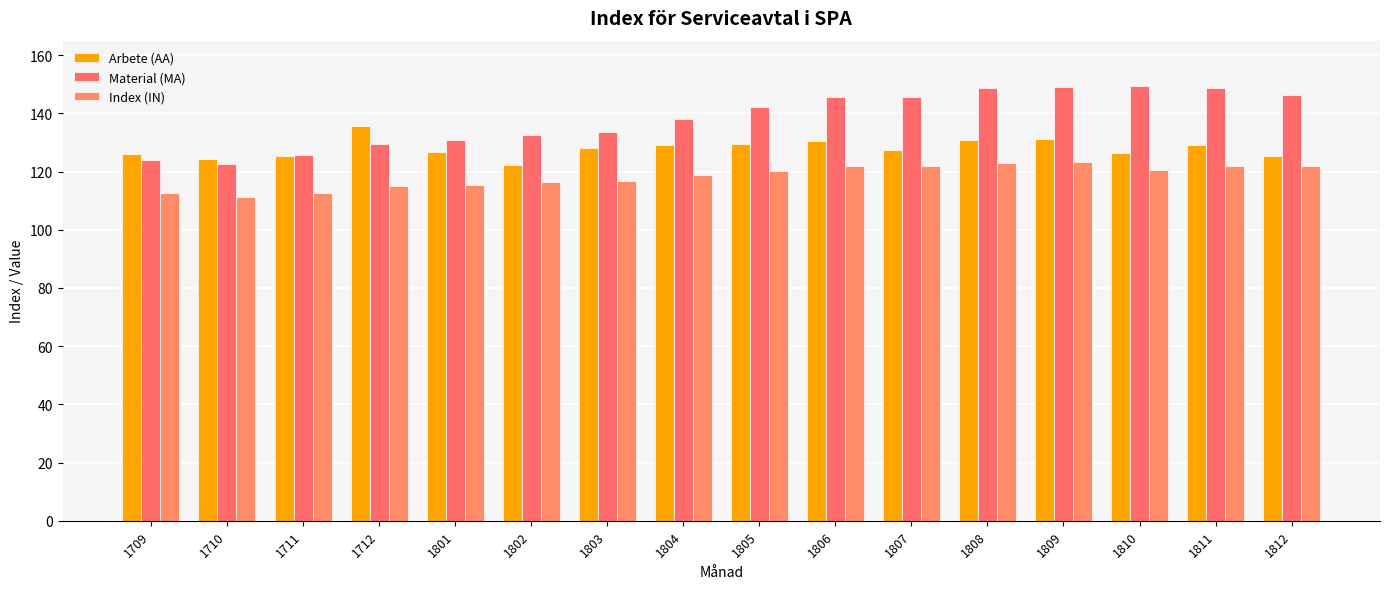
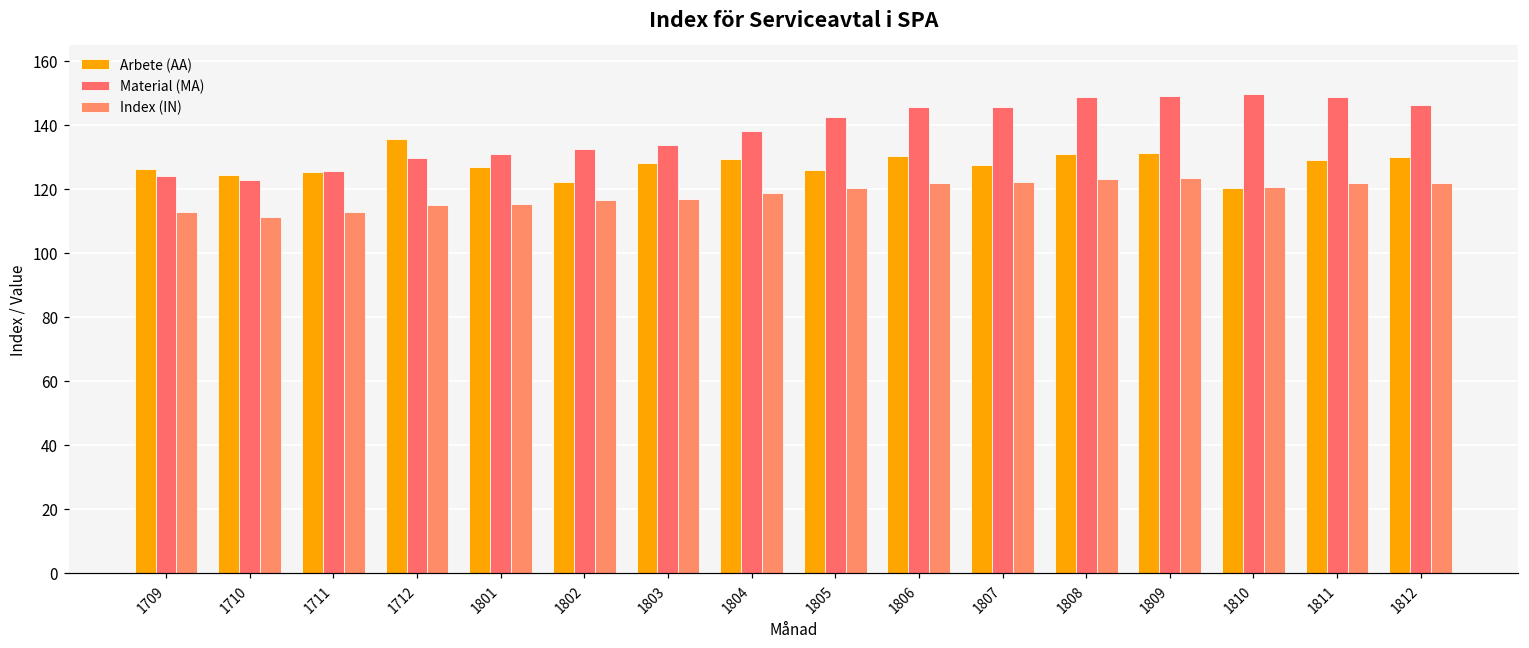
  {
    "Arbete (AA)": {
      "1709": 126,
      "1710": 124,
      "1711": 125,
      "1712": 136,
      "1801": 127,
      "1802": 122,
      "1803": 128,
      "1804": 129,
-     "1805": 129,
+     "1805": 126,
      "1806": 130,
      "1807": 127,
      "1808": 131,
      "1809": 131,
-     "1810": 127,
+     "1810": 120,
      "1811": 129,
-     "1812": 125
+     "1812": 130
    }
  }
